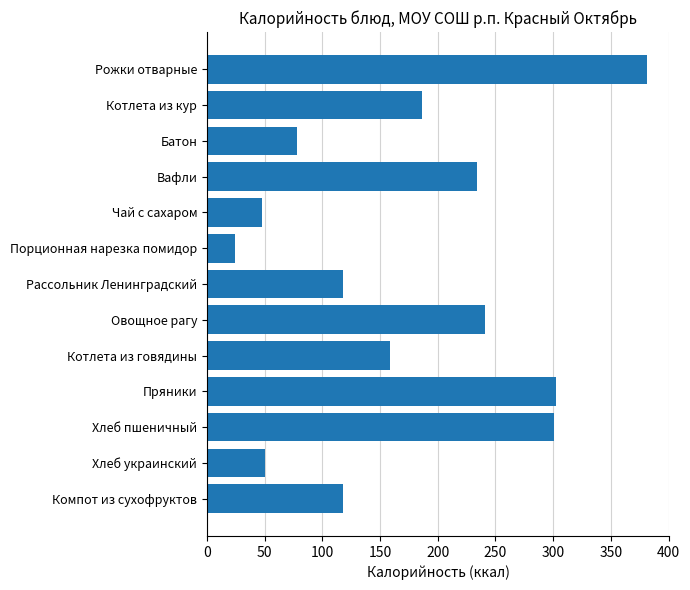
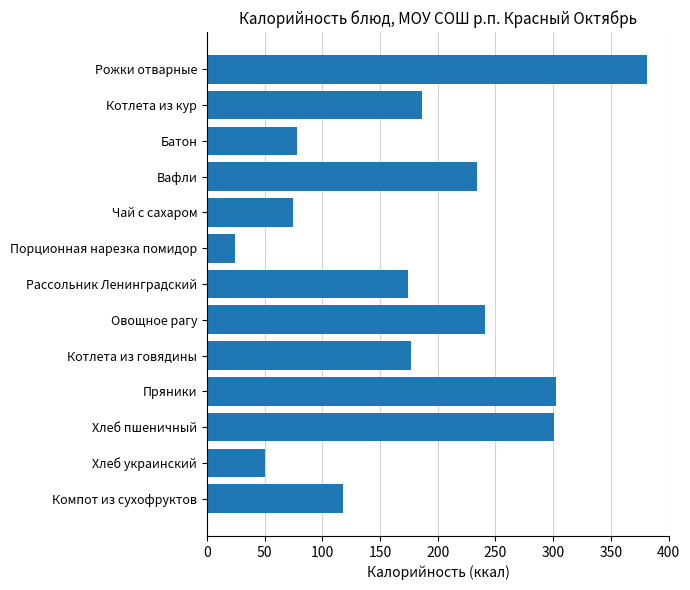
  {
    "Рожки отварные": 381,
    "Котлета из кур": 186,
    "Батон": 78,
    "Вафли": 234,
-   "Чай с сахаром": 48,
+   "Чай с сахаром": 75,
    "Порционная нарезка помидор": 24,
-   "Рассольник Ленинградский": 118,
+   "Рассольник Ленинградский": 174,
    "Овощное рагу": 241,
-   "Котлета из говядины": 158,
+   "Котлета из говядины": 177,
    "Пряники": 302,
    "Хлеб пшеничный": 301,
    "Хлеб украинский": 50,
    "Компот из сухофруктов": 118
  }
